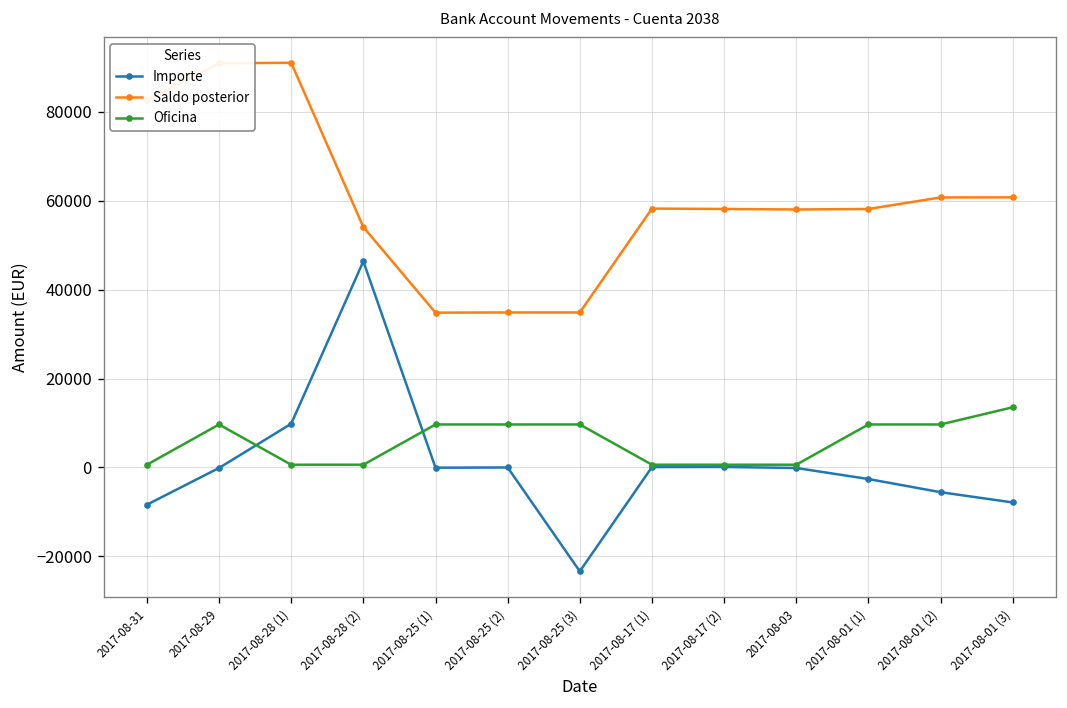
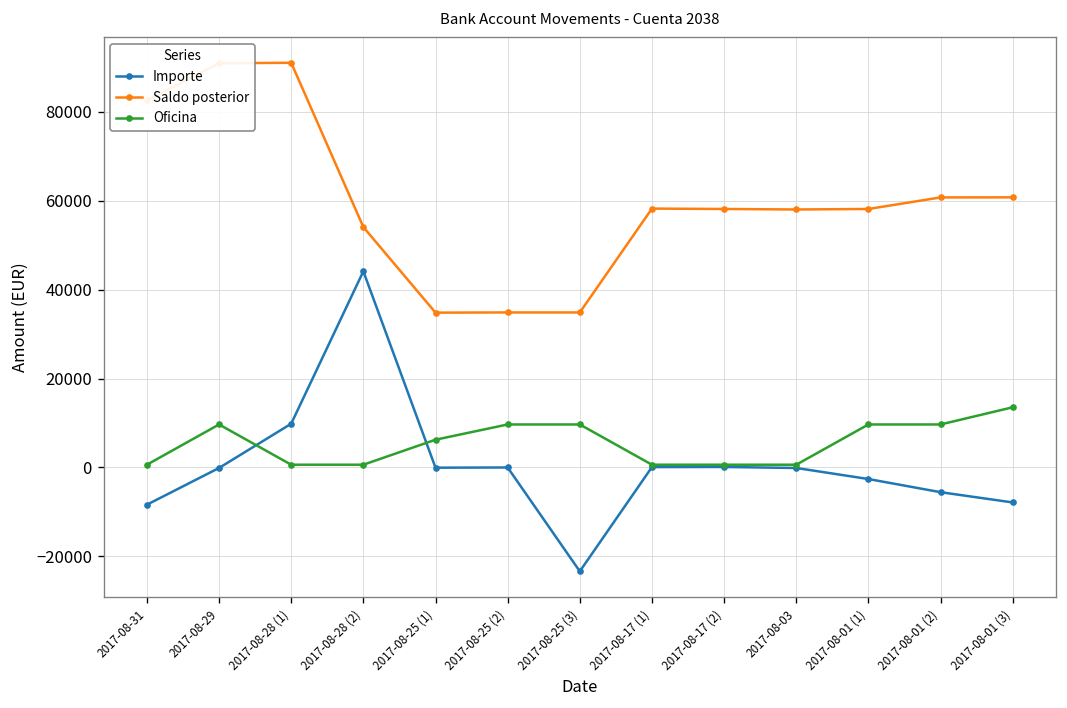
  {
    "Importe": {
      "2017-08-31": -8000,
      "2017-08-29": 0,
      "2017-08-28 (1)": 10000,
-     "2017-08-28 (2)": 46000,
+     "2017-08-28 (2)": 44000,
      "2017-08-25 (1)": 0,
      "2017-08-25 (2)": 0,
      "2017-08-25 (3)": -23000,
      "2017-08-03": 0,
      "2017-08-01 (1)": -3000,
      "2017-08-01 (2)": -6000,
      "2017-08-01 (3)": -8000
    },
    "Saldo posterior": {
      "2017-08-28 (1)": 91000,
      "2017-08-28 (2)": 54000,
      "2017-08-25 (1)": 35000,
      "2017-08-25 (2)": 35000,
      "2017-08-25 (3)": 35000,
      "2017-08-17 (1)": 58000,
      "2017-08-17 (2)": 58000,
      "2017-08-03": 58000,
      "2017-08-01 (1)": 58000,
      "2017-08-01 (2)": 61000,
      "2017-08-01 (3)": 61000
    },
    "Oficina": {
      "2017-08-31": 1000,
      "2017-08-29": 10000,
      "2017-08-28 (1)": 1000,
      "2017-08-28 (2)": 1000,
-     "2017-08-25 (1)": 10000,
+     "2017-08-25 (1)": 6000,
      "2017-08-25 (2)": 10000,
      "2017-08-25 (3)": 10000,
      "2017-08-03": 1000,
      "2017-08-01 (1)": 10000,
      "2017-08-01 (2)": 10000,
      "2017-08-01 (3)": 14000
    }
  }
